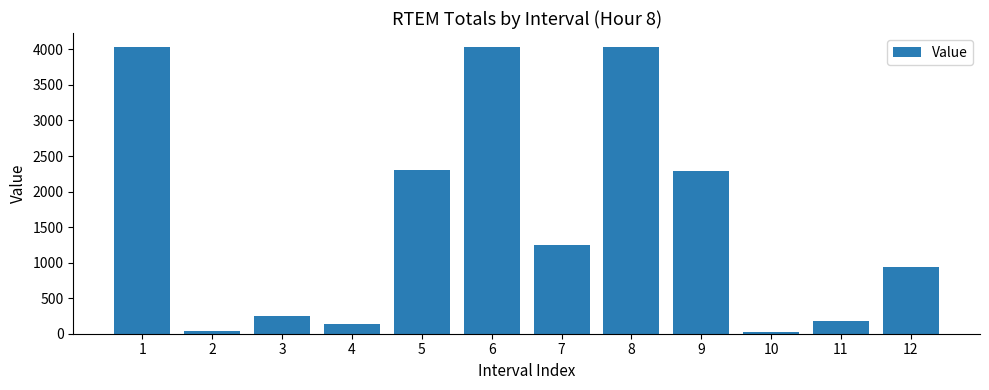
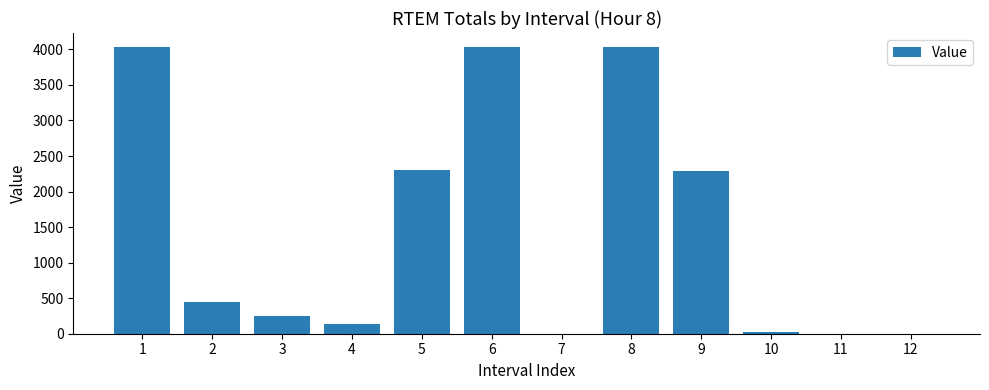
  {
    "1": 4000,
-   "2": 0,
+   "2": 400,
    "3": 300,
    "4": 100,
    "5": 2300,
    "6": 4000,
-   "7": 1200,
+   "7": 0,
    "8": 4000,
    "9": 2300,
-   "11": 200,
-   "12": 900
+   "11": 0,
+   "12": 0
  }
